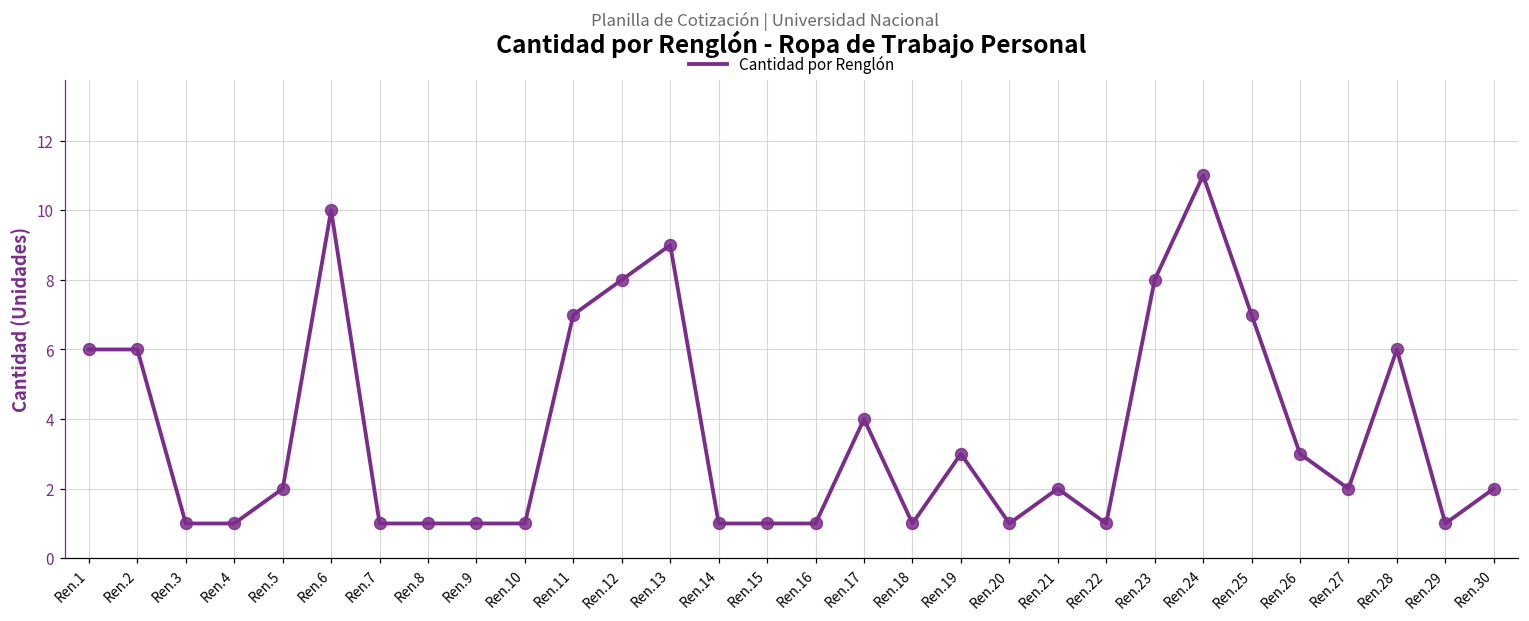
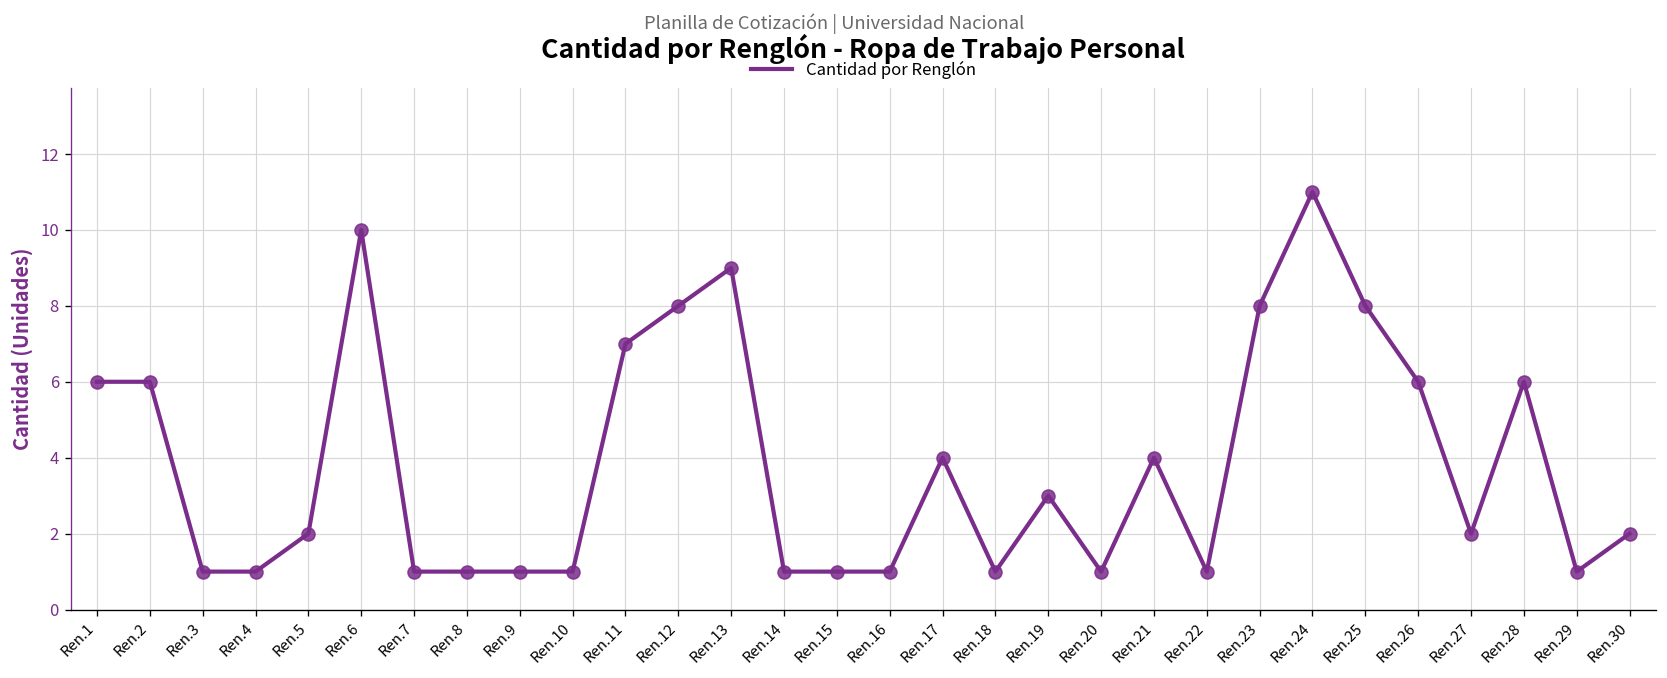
  {
    "Ren.1": 6,
    "Ren.2": 6,
    "Ren.3": 1,
    "Ren.4": 1,
    "Ren.5": 2,
    "Ren.6": 10,
    "Ren.7": 1,
    "Ren.8": 1,
    "Ren.9": 1,
    "Ren.10": 1,
    "Ren.11": 7,
    "Ren.12": 8,
    "Ren.13": 9,
    "Ren.14": 1,
    "Ren.15": 1,
    "Ren.16": 1,
    "Ren.17": 4,
    "Ren.18": 1,
    "Ren.19": 3,
    "Ren.20": 1,
-   "Ren.21": 2,
+   "Ren.21": 4,
    "Ren.22": 1,
    "Ren.23": 8,
    "Ren.24": 11,
-   "Ren.25": 7,
-   "Ren.26": 3,
+   "Ren.25": 8,
+   "Ren.26": 6,
    "Ren.27": 2,
    "Ren.28": 6,
    "Ren.29": 1,
    "Ren.30": 2
  }
